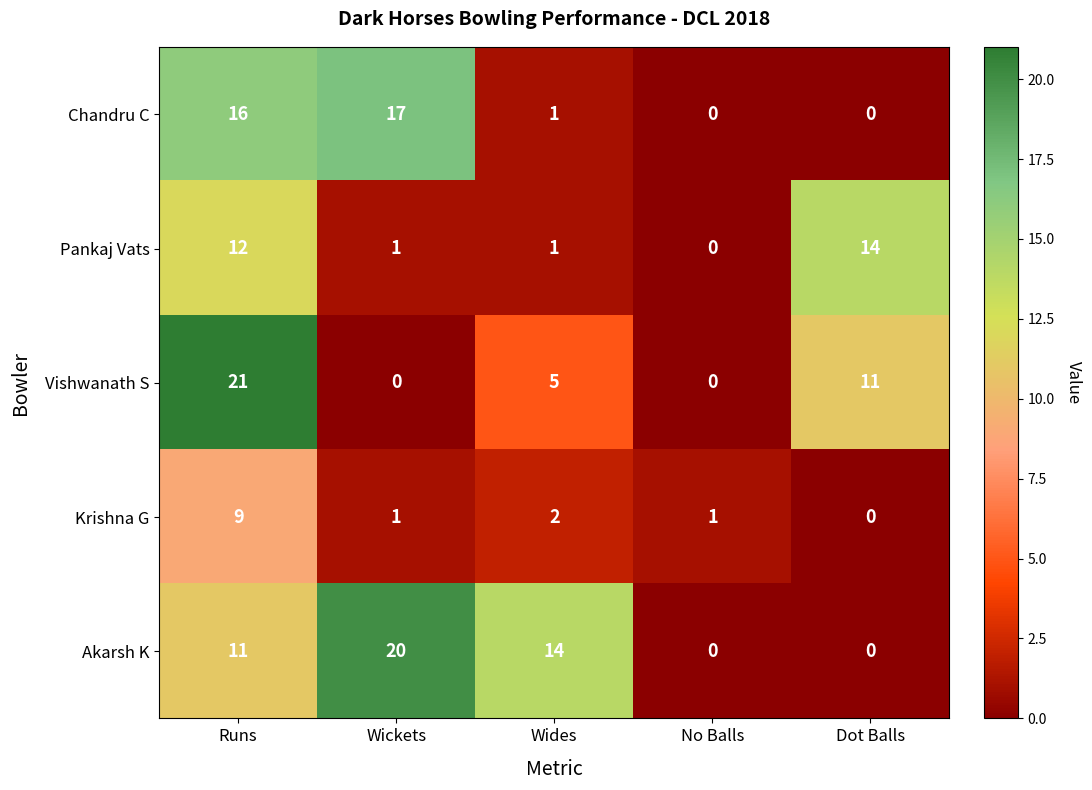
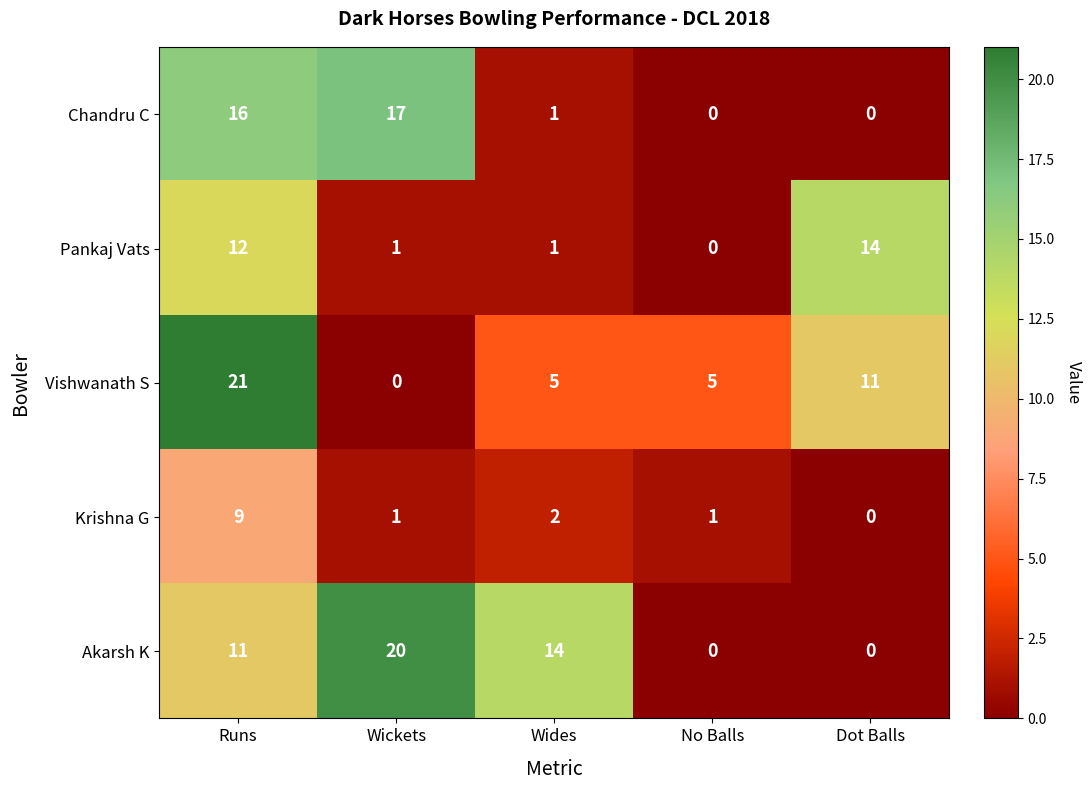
  {
    "Chandru C": {
      "Runs": 16,
      "Wickets": 17,
      "Wides": 1,
      "No Balls": 0,
      "Dot Balls": 0
    },
    "Pankaj Vats": {
      "Runs": 12,
      "Wickets": 1,
      "Wides": 1,
      "No Balls": 0,
      "Dot Balls": 14
    },
    "Vishwanath S": {
      "Runs": 21,
      "Wickets": 0,
      "Wides": 5,
-     "No Balls": 0,
+     "No Balls": 5,
      "Dot Balls": 11
    },
    "Krishna G": {
      "Runs": 9,
      "Wickets": 1,
      "Wides": 2,
      "No Balls": 1,
      "Dot Balls": 0
    },
    "Akarsh K": {
      "Runs": 11,
      "Wickets": 20,
      "Wides": 14,
      "No Balls": 0,
      "Dot Balls": 0
    }
  }
